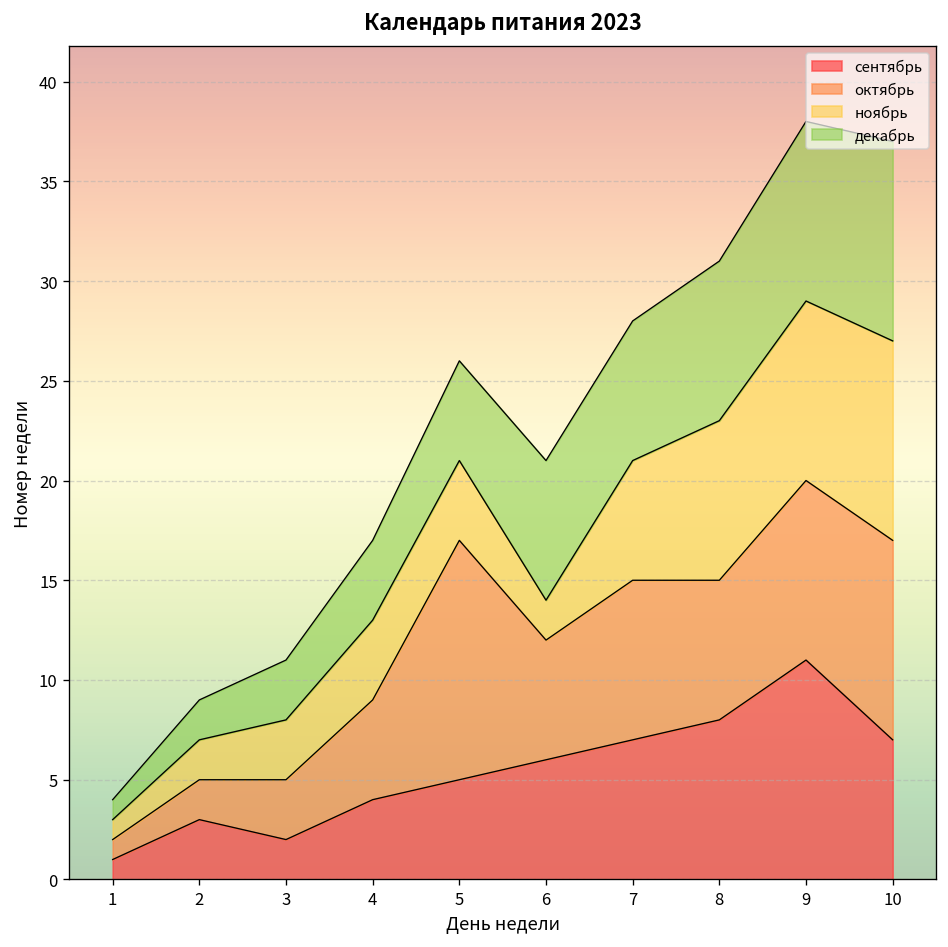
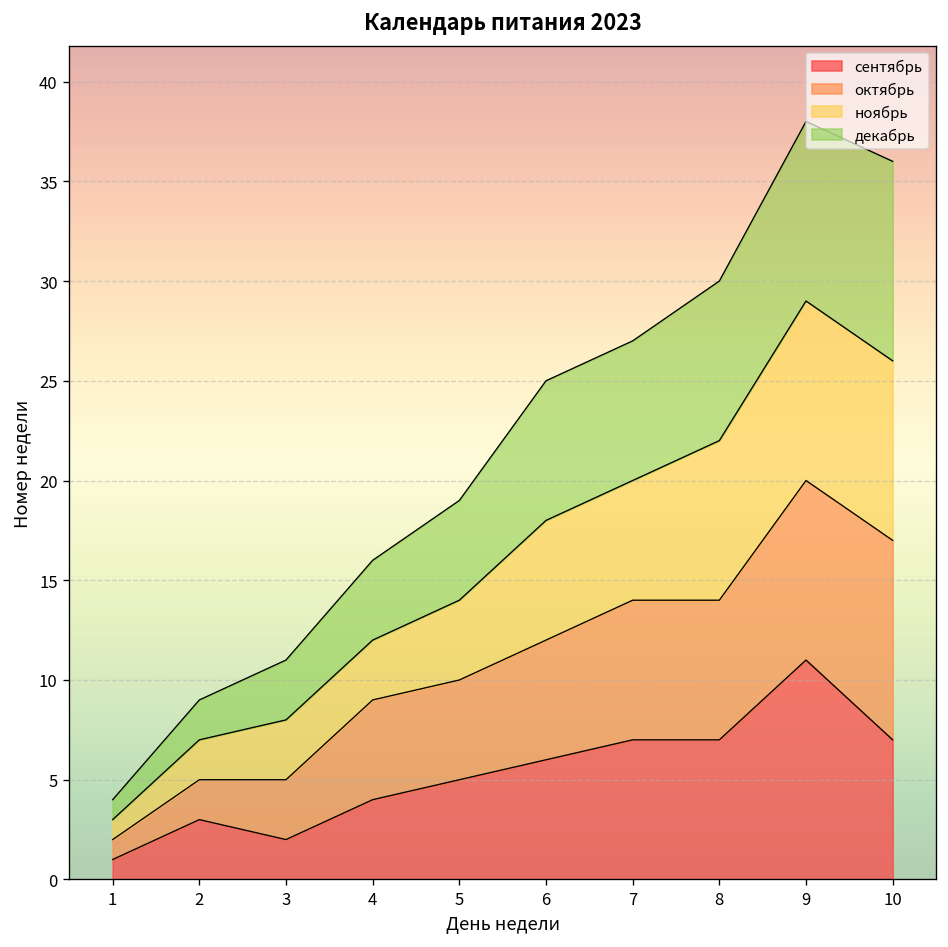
  {
    "сентябрь": {
      "1": 1,
      "2": 3,
      "3": 2,
      "4": 4,
      "5": 5,
      "6": 6,
      "7": 7,
-     "8": 8,
+     "8": 7,
      "9": 11,
      "10": 7
    },
    "октябрь": {
      "1": 1,
      "2": 2,
      "3": 3,
      "4": 5,
-     "5": 12,
+     "5": 5,
      "6": 6,
-     "7": 8,
+     "7": 7,
      "8": 7,
      "9": 9,
      "10": 10
    },
    "ноябрь": {
      "1": 1,
      "2": 2,
      "3": 3,
-     "4": 4,
+     "4": 3,
      "5": 4,
-     "6": 2,
+     "6": 6,
      "7": 6,
      "8": 8,
      "9": 9,
-     "10": 10
+     "10": 9
    },
    "декабрь": {
      "1": 1,
      "2": 2,
      "3": 3,
      "4": 4,
      "5": 5,
      "6": 7,
      "7": 7,
      "8": 8
    }
  }
